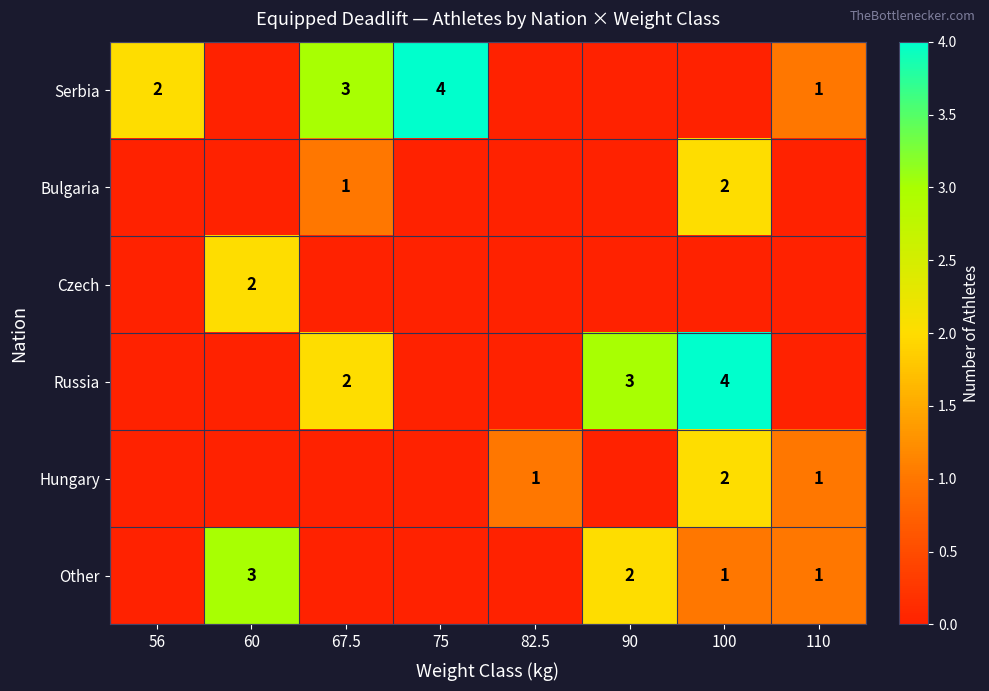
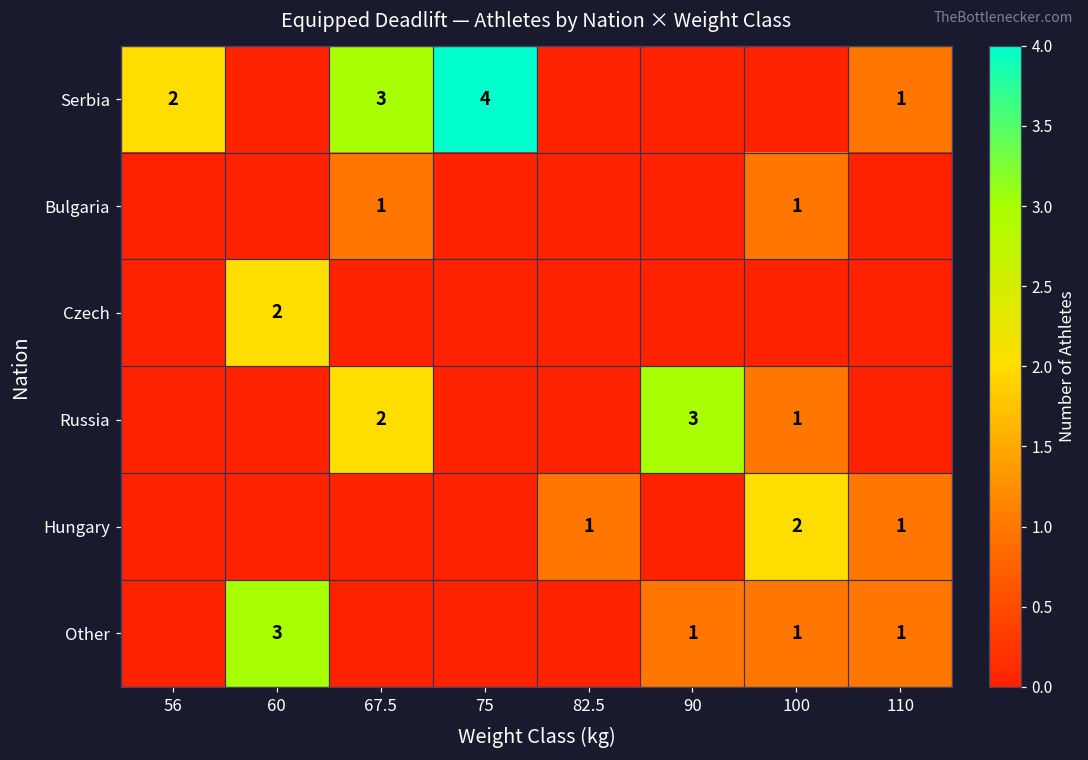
  {
    "Serbia": {
      "56": 2,
      "67.5": 3,
      "75": 4,
      "110": 1
    },
    "Bulgaria": {
      "67.5": 1,
-     "100": 2
+     "100": 1
    },
    "Czech": {
      "60": 2
    },
    "Russia": {
      "67.5": 2,
      "90": 3,
-     "100": 4
+     "100": 1
    },
    "Hungary": {
      "82.5": 1,
      "100": 2,
      "110": 1
    },
    "Other": {
      "60": 3,
-     "90": 2,
+     "90": 1,
      "100": 1,
      "110": 1
    }
  }
